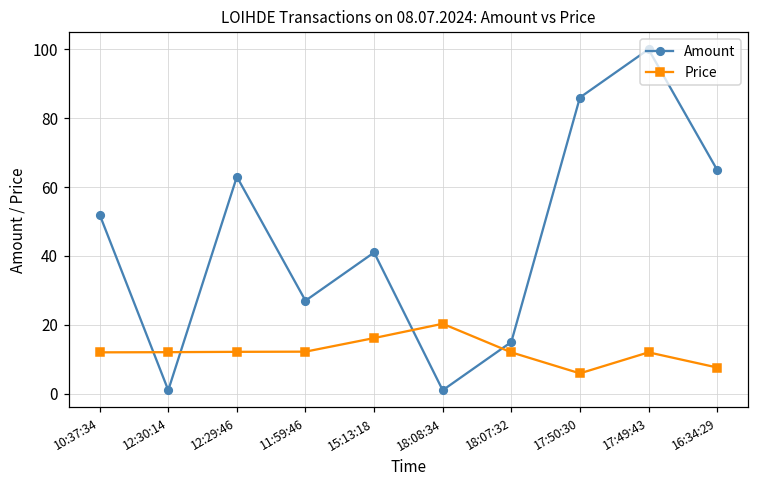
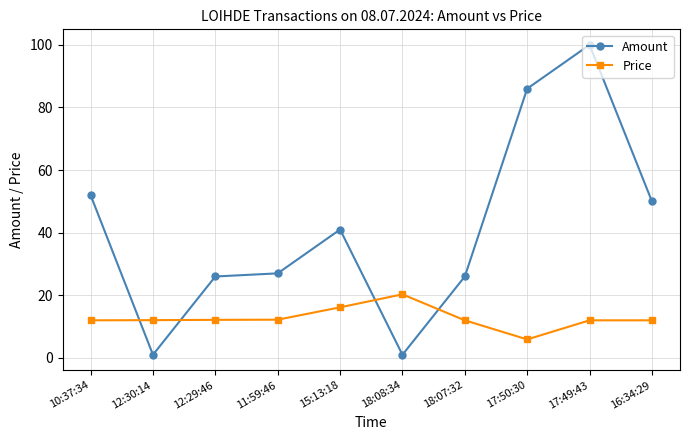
  {
    "Amount": {
      "10:37:34": 52,
      "12:30:14": 1,
-     "12:29:46": 63,
+     "12:29:46": 26,
      "11:59:46": 27,
      "15:13:18": 41,
      "18:08:34": 1,
-     "18:07:32": 15,
+     "18:07:32": 26,
      "17:50:30": 86,
-     "16:34:29": 65
+     "16:34:29": 50
    },
    "Price": {
      "10:37:34": 12,
      "12:30:14": 12,
      "12:29:46": 12,
      "11:59:46": 12,
      "15:13:18": 16,
      "18:08:34": 20,
      "18:07:32": 12,
      "17:50:30": 6,
      "17:49:43": 12,
-     "16:34:29": 8
+     "16:34:29": 12
    }
  }
